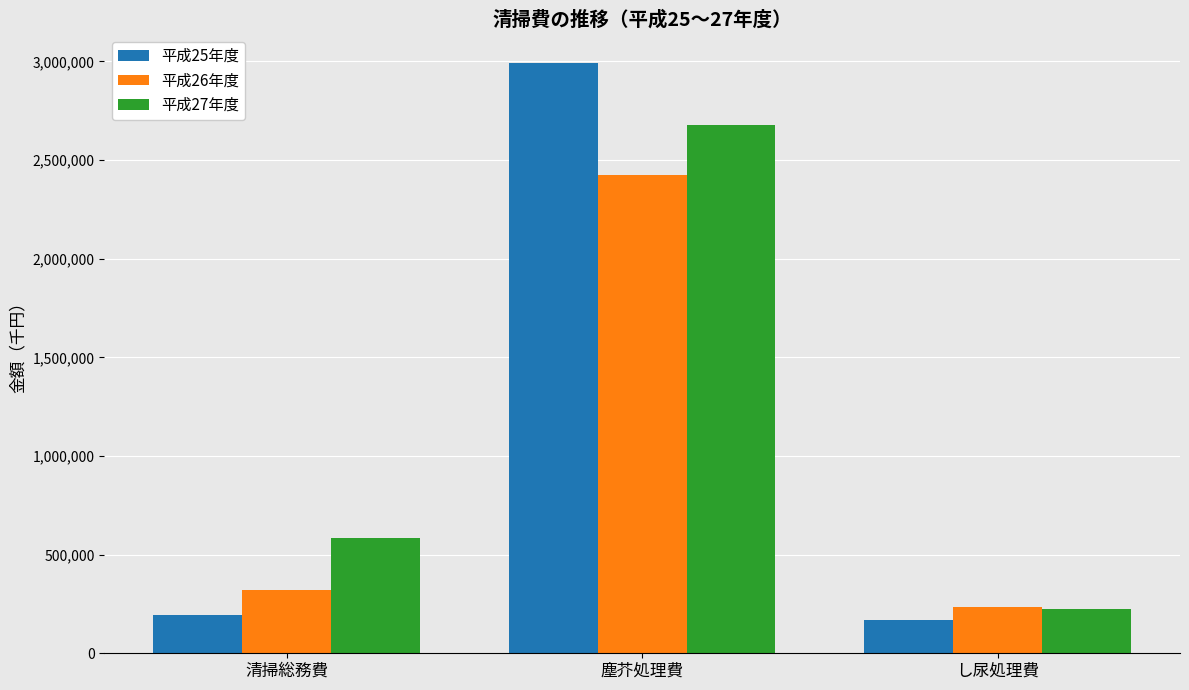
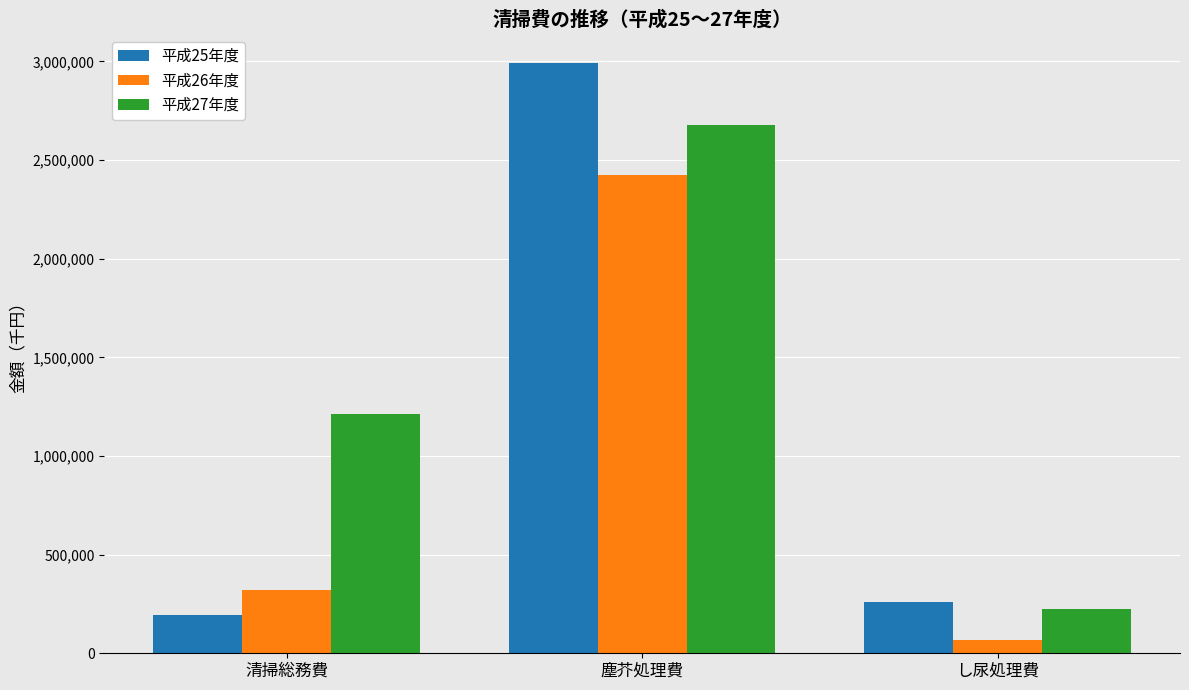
  {
    "平成25年度": {
      "清掃総務費": "190,000",
      "塵芥処理費": "2,990,000",
-     "し尿処理費": "170,000"
+     "し尿処理費": "260,000"
    },
    "平成26年度": {
      "清掃総務費": "320,000",
      "塵芥処理費": "2,420,000",
-     "し尿処理費": "240,000"
+     "し尿処理費": "70,000"
    },
    "平成27年度": {
-     "清掃総務費": "580,000",
+     "清掃総務費": "1,220,000",
      "塵芥処理費": "2,680,000",
      "し尿処理費": "220,000"
    }
  }
